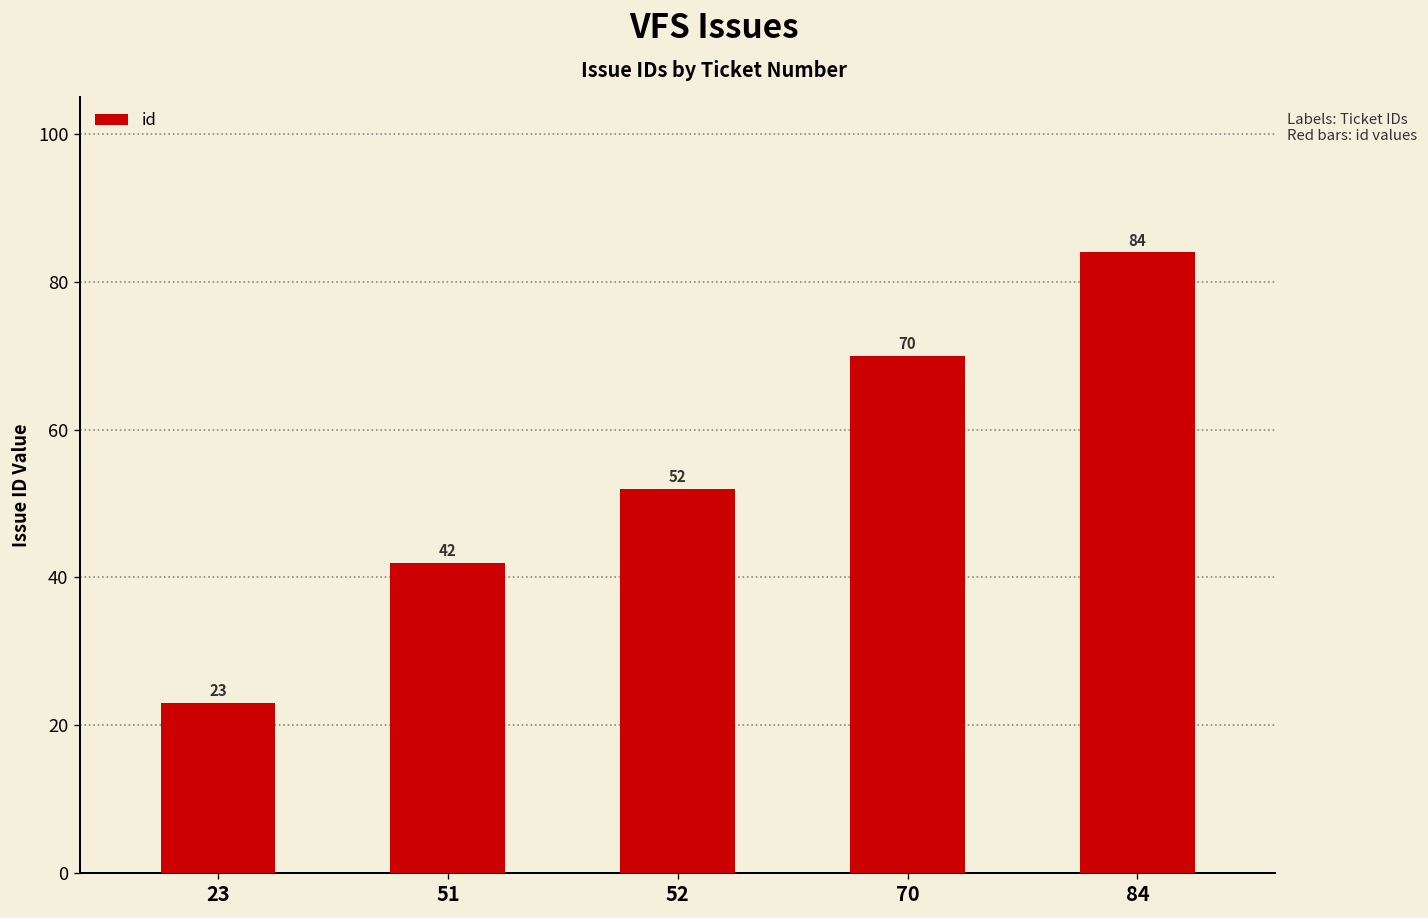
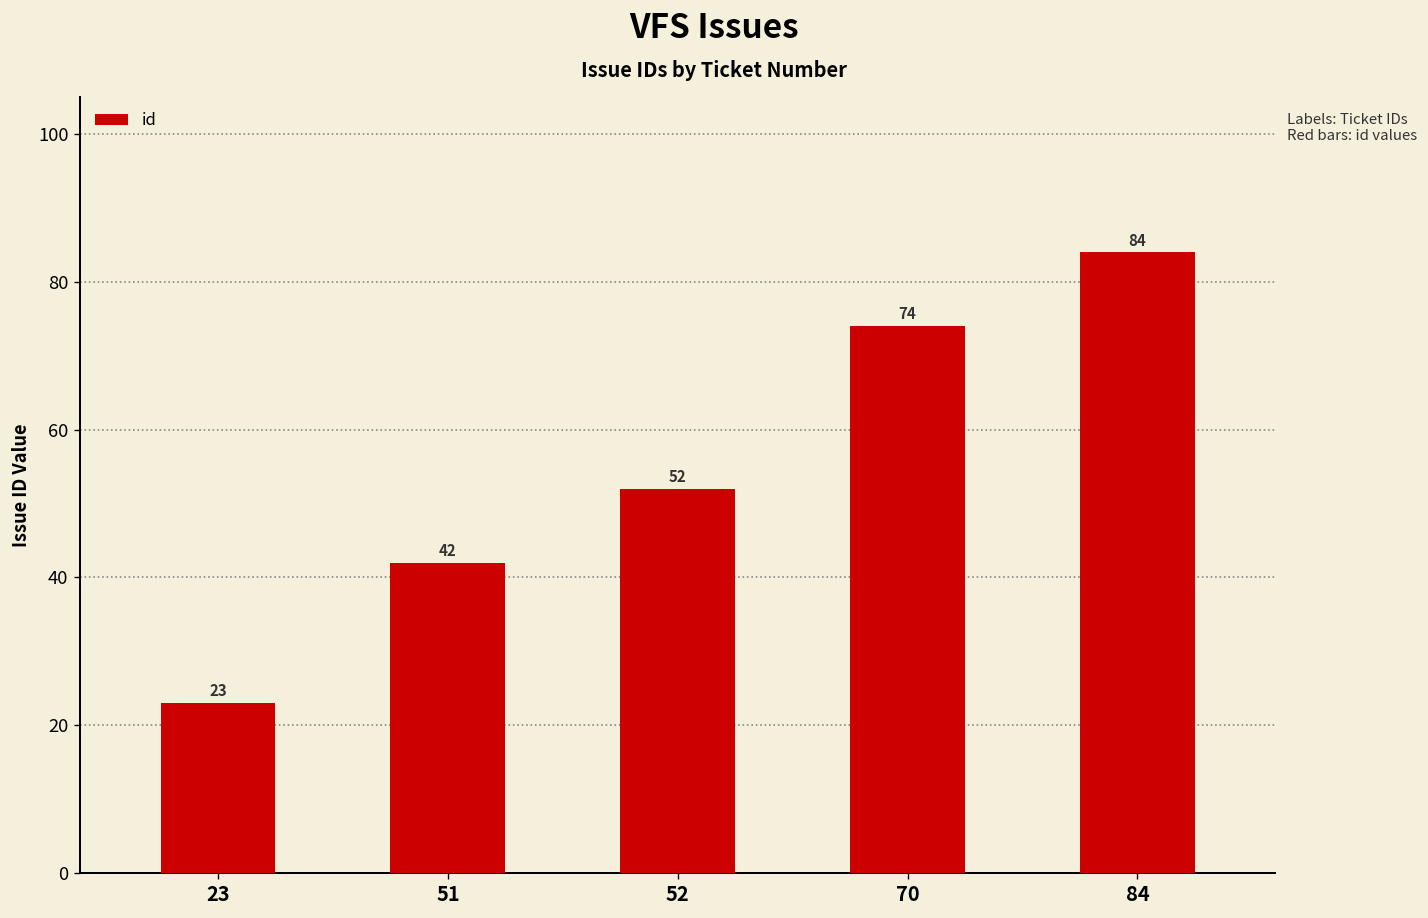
  {
    "23": 23,
    "51": 42,
    "52": 52,
-   "70": 70,
+   "70": 74,
    "84": 84
  }
